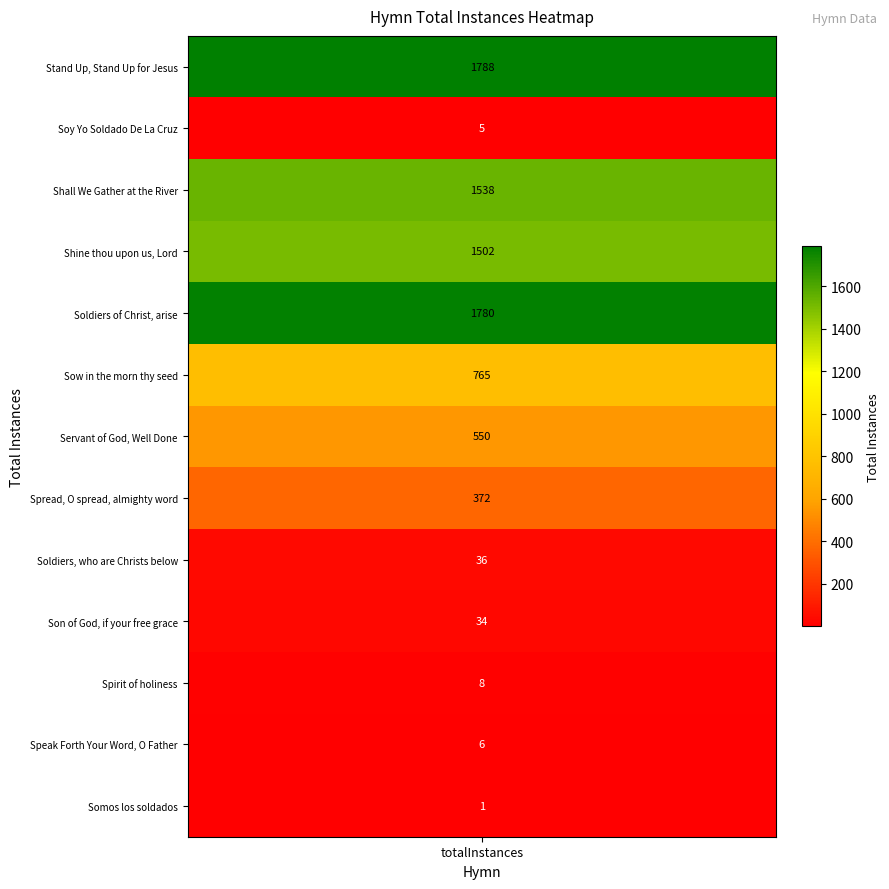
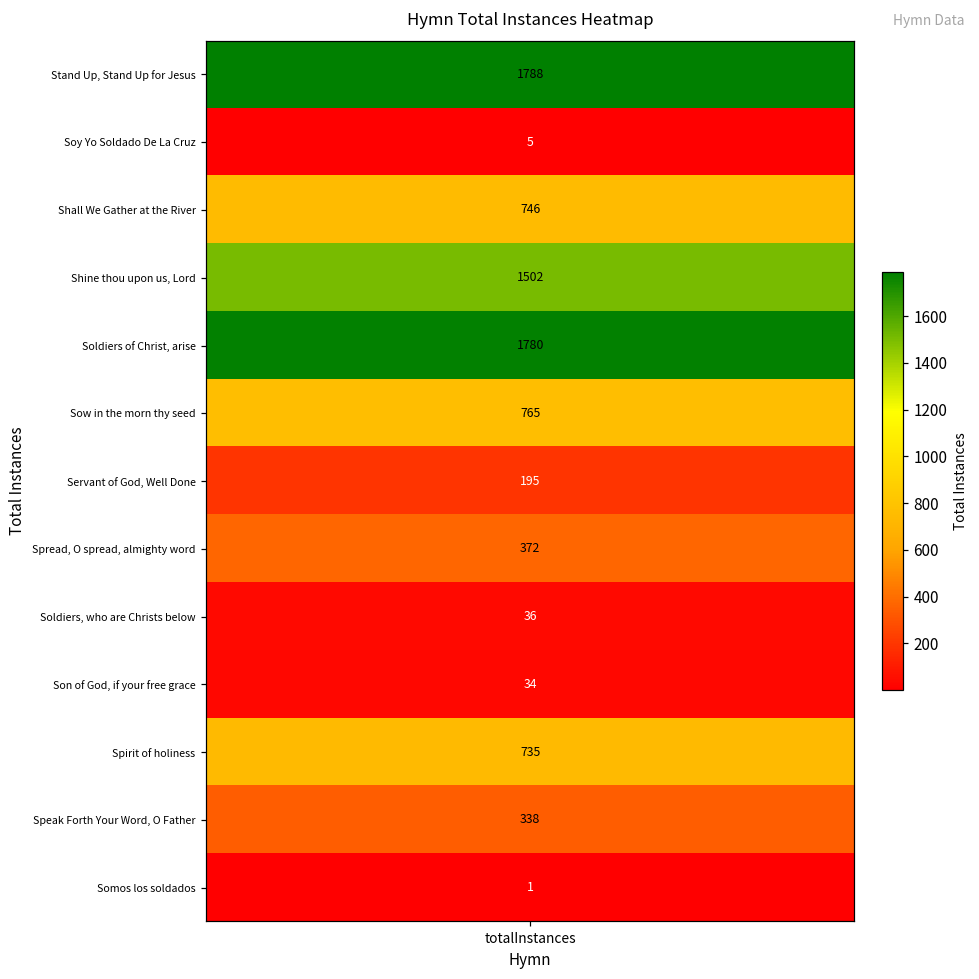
  {
    "Stand Up, Stand Up for Jesus": {
      "totalInstances": 1788
    },
    "Soy Yo Soldado De La Cruz": {
      "totalInstances": 5
    },
    "Shall We Gather at the River": {
-     "totalInstances": 1538
+     "totalInstances": 746
    },
    "Shine thou upon us, Lord": {
      "totalInstances": 1502
    },
    "Soldiers of Christ, arise": {
      "totalInstances": 1780
    },
    "Sow in the morn thy seed": {
      "totalInstances": 765
    },
    "Servant of God, Well Done": {
-     "totalInstances": 550
+     "totalInstances": 195
    },
    "Spread, O spread, almighty word": {
      "totalInstances": 372
    },
    "Soldiers, who are Christs below": {
      "totalInstances": 36
    },
    "Son of God, if your free grace": {
      "totalInstances": 34
    },
    "Spirit of holiness": {
-     "totalInstances": 8
+     "totalInstances": 735
    },
    "Speak Forth Your Word, O Father": {
-     "totalInstances": 6
+     "totalInstances": 338
    },
    "Somos los soldados": {
      "totalInstances": 1
    }
  }
